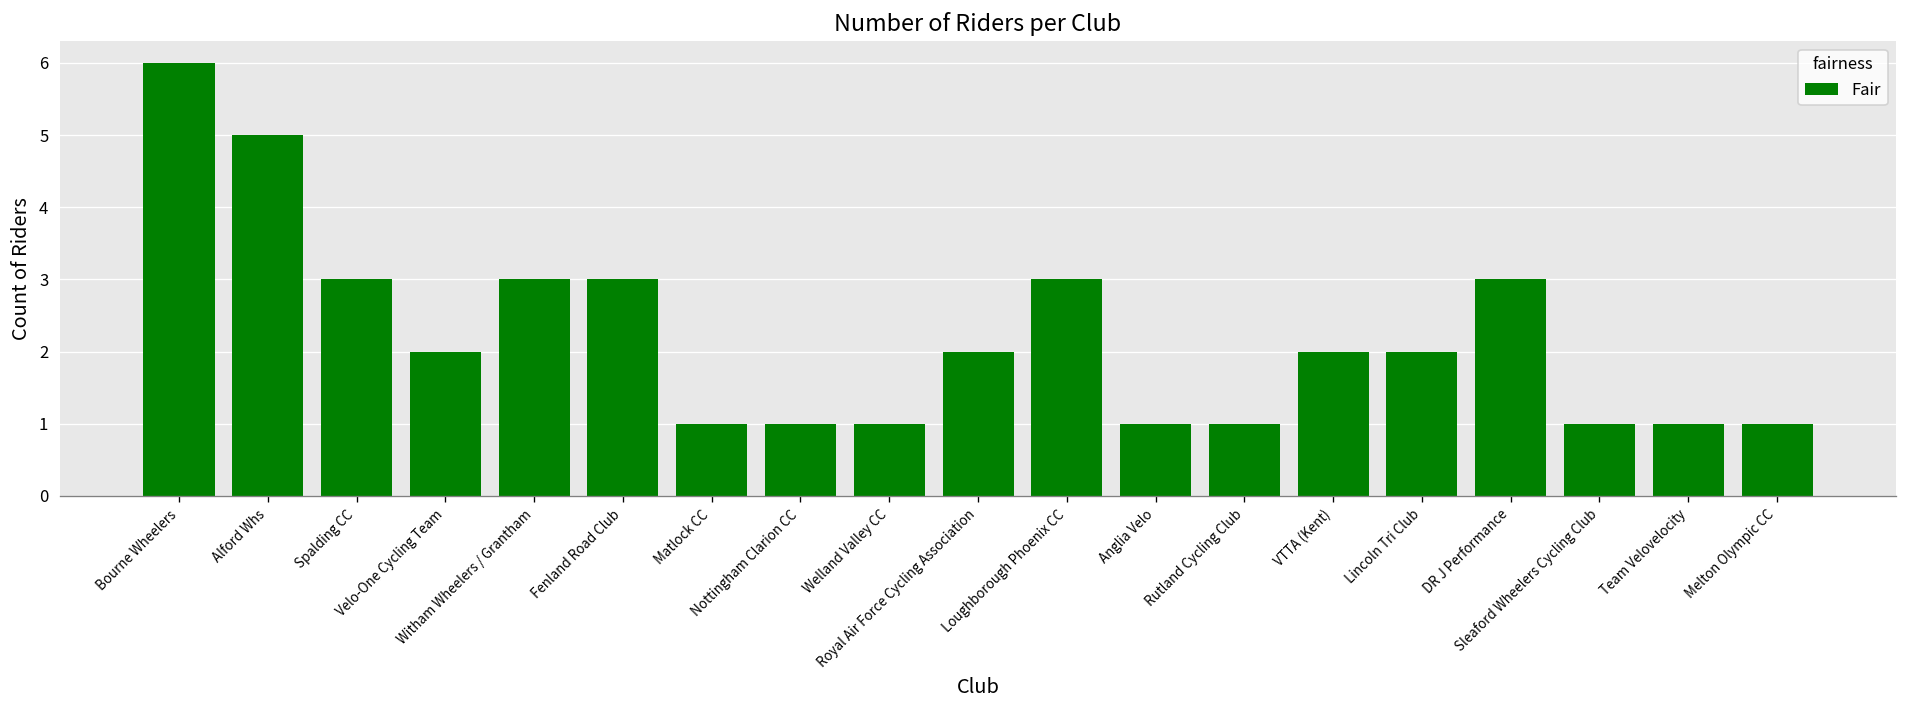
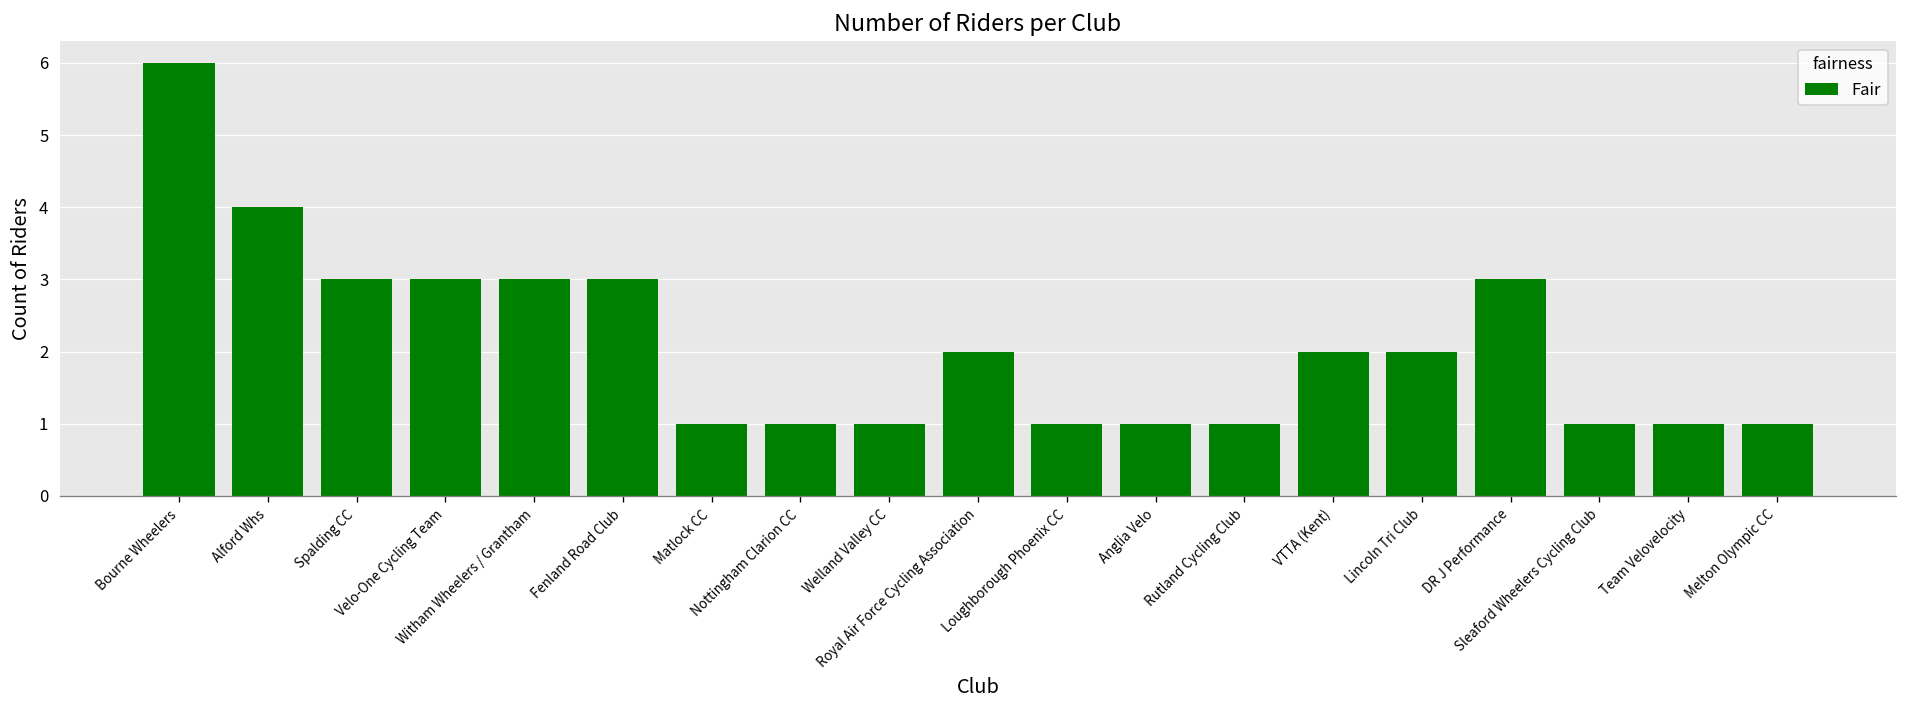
  {
    "Bourne Wheelers": 6,
-   "Alford Whs": 5,
+   "Alford Whs": 4,
    "Spalding CC": 3,
-   "Velo-One Cycling Team": 2,
+   "Velo-One Cycling Team": 3,
    "Witham Wheelers / Grantham": 3,
    "Fenland Road Club": 3,
    "Matlock CC": 1,
    "Nottingham Clarion CC": 1,
    "Welland Valley CC": 1,
    "Royal Air Force Cycling Association": 2,
-   "Loughborough Phoenix CC": 3,
+   "Loughborough Phoenix CC": 1,
    "Anglia Velo": 1,
    "Rutland Cycling Club": 1,
    "VTTA (Kent)": 2,
    "Lincoln Tri Club": 2,
    "DR J Performance": 3,
    "Sleaford Wheelers Cycling Club": 1,
    "Team Velovelocity": 1,
    "Melton Olympic CC": 1
  }
